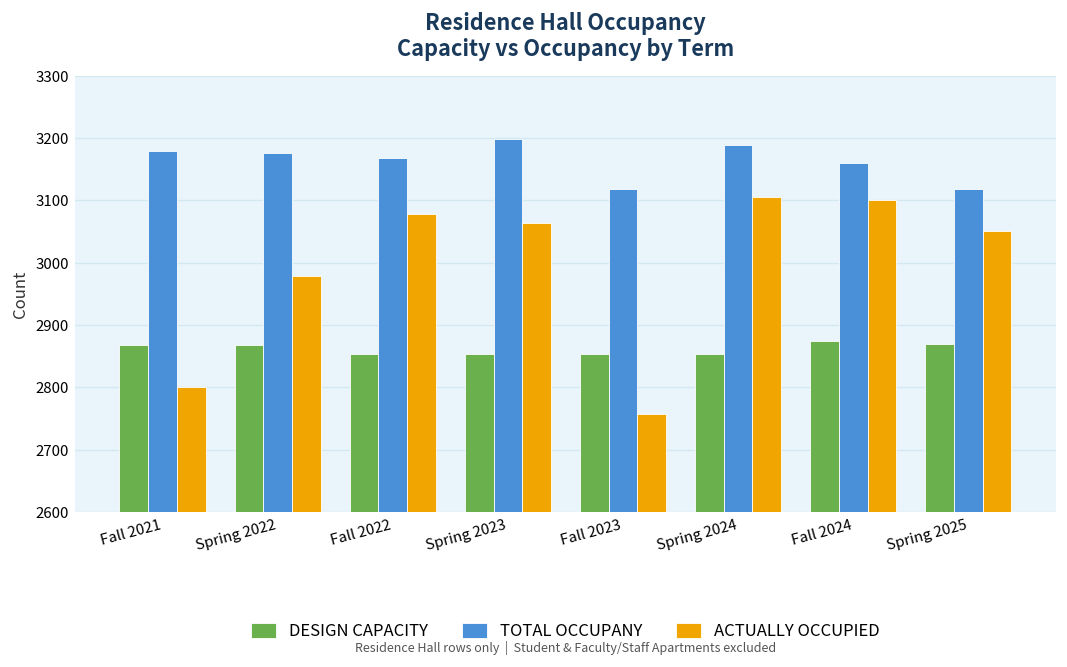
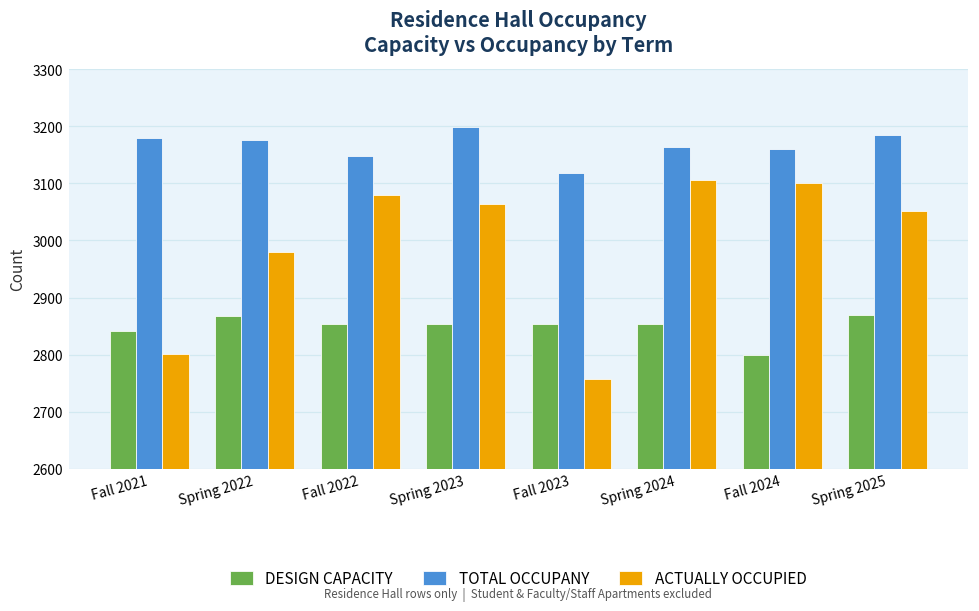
  {
    "DESIGN CAPACITY": {
-     "Fall 2021": 2870,
+     "Fall 2021": 2840,
      "Spring 2022": 2870,
      "Fall 2022": 2850,
      "Spring 2023": 2850,
      "Fall 2023": 2850,
      "Spring 2024": 2850,
-     "Fall 2024": 2880,
+     "Fall 2024": 2800,
      "Spring 2025": 2870
    },
    "TOTAL OCCUPANY": {
      "Fall 2021": 3180,
      "Spring 2022": 3180,
-     "Fall 2022": 3170,
+     "Fall 2022": 3150,
      "Spring 2023": 3200,
      "Fall 2023": 3120,
-     "Spring 2024": 3190,
+     "Spring 2024": 3160,
      "Fall 2024": 3160,
-     "Spring 2025": 3120
+     "Spring 2025": 3180
    },
    "ACTUALLY OCCUPIED": {
      "Fall 2021": 2800,
      "Spring 2022": 2980,
      "Fall 2022": 3080,
      "Spring 2023": 3060,
      "Fall 2023": 2760,
      "Spring 2024": 3110,
      "Fall 2024": 3100,
      "Spring 2025": 3050
    }
  }
